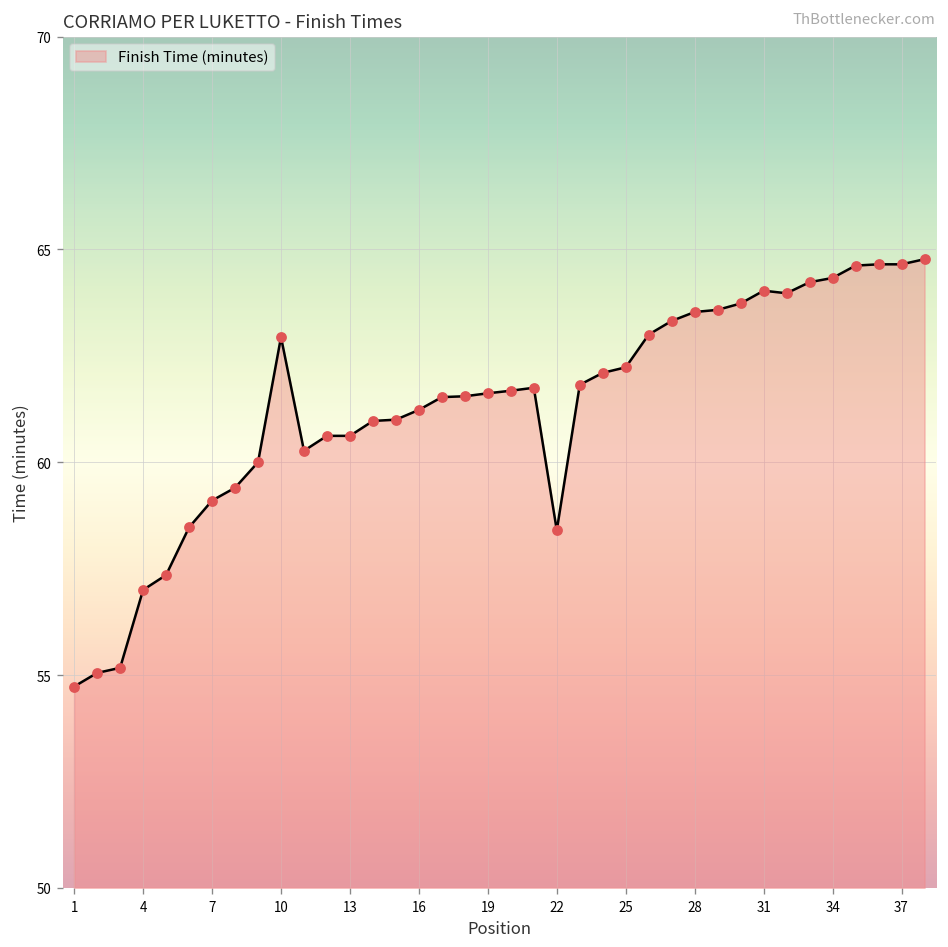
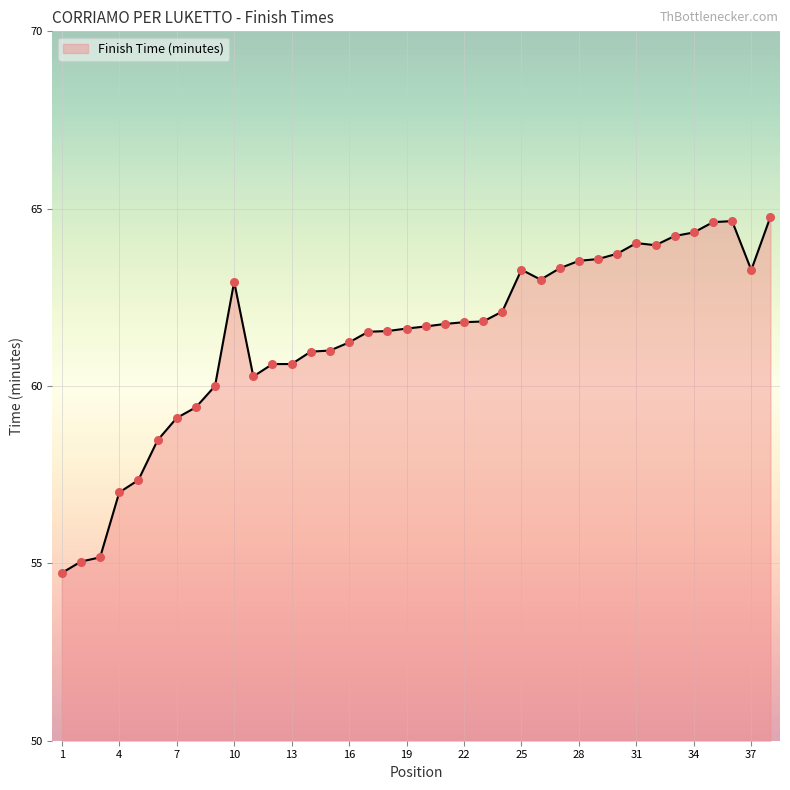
  {
    "1": 54.7,
    "4": 57.0,
    "7": 59.1,
    "10": 62.9,
    "13": 60.6,
    "16": 61.2,
    "19": 61.6,
-   "22": 58.4,
-   "25": 62.2,
+   "22": 61.8,
+   "25": 63.3,
    "28": 63.5,
    "31": 64.0,
    "34": 64.3,
-   "37": 64.7
+   "37": 63.3
  }
